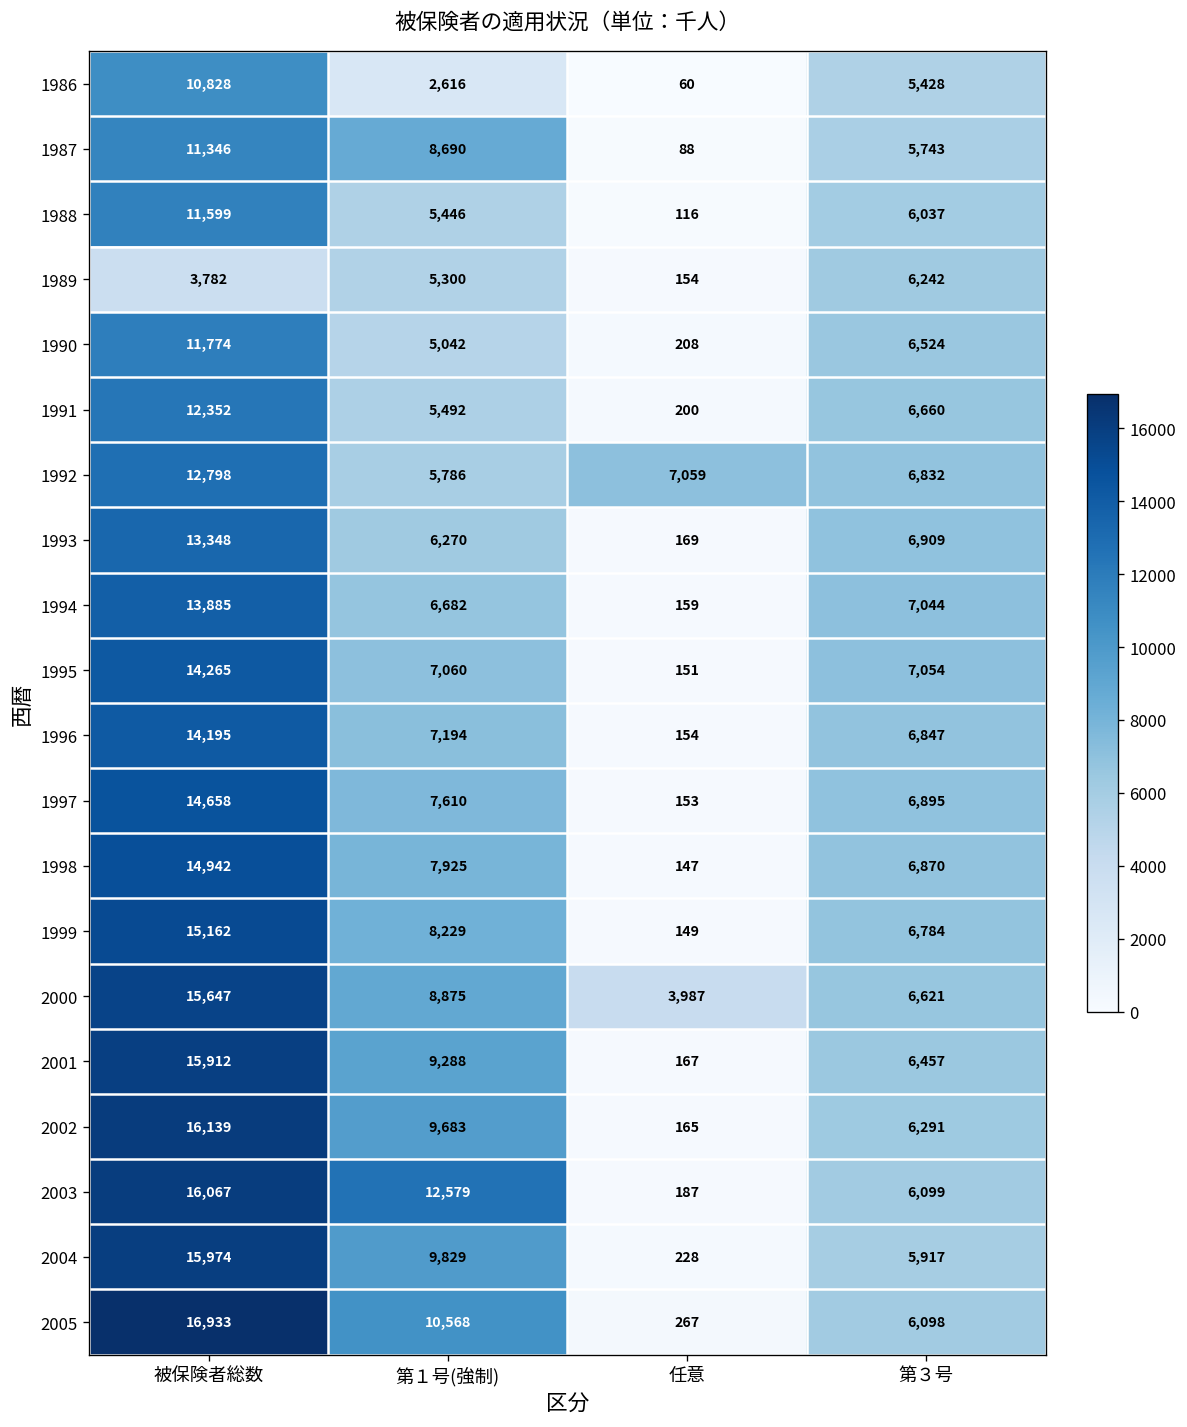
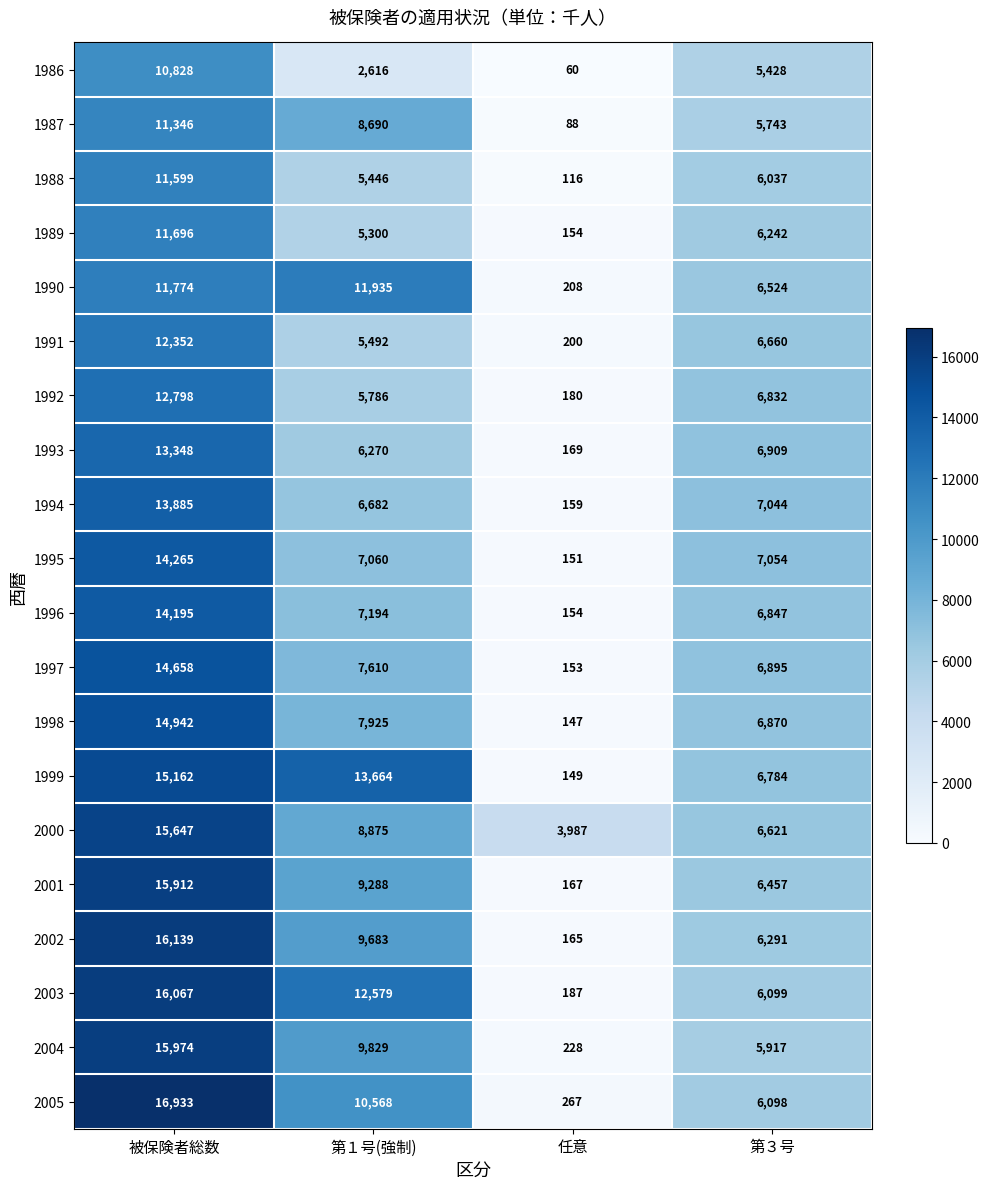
  {
    "1986": {
      "被保険者総数": "10,828",
      "第１号(強制)": "2,616",
      "任意": "60",
      "第３号": "5,428"
    },
    "1987": {
      "被保険者総数": "11,346",
      "第１号(強制)": "8,690",
      "任意": "88",
      "第３号": "5,743"
    },
    "1988": {
      "被保険者総数": "11,599",
      "第１号(強制)": "5,446",
      "任意": "116",
      "第３号": "6,037"
    },
    "1989": {
-     "被保険者総数": "3,782",
+     "被保険者総数": "11,696",
      "第１号(強制)": "5,300",
      "任意": "154",
      "第３号": "6,242"
    },
    "1990": {
      "被保険者総数": "11,774",
-     "第１号(強制)": "5,042",
+     "第１号(強制)": "11,935",
      "任意": "208",
      "第３号": "6,524"
    },
    "1991": {
      "被保険者総数": "12,352",
      "第１号(強制)": "5,492",
      "任意": "200",
      "第３号": "6,660"
    },
    "1992": {
      "被保険者総数": "12,798",
      "第１号(強制)": "5,786",
-     "任意": "7,059",
+     "任意": "180",
      "第３号": "6,832"
    },
    "1993": {
      "被保険者総数": "13,348",
      "第１号(強制)": "6,270",
      "任意": "169",
      "第３号": "6,909"
    },
    "1994": {
      "被保険者総数": "13,885",
      "第１号(強制)": "6,682",
      "任意": "159",
      "第３号": "7,044"
    },
    "1995": {
      "被保険者総数": "14,265",
      "第１号(強制)": "7,060",
      "任意": "151",
      "第３号": "7,054"
    },
    "1996": {
      "被保険者総数": "14,195",
      "第１号(強制)": "7,194",
      "任意": "154",
      "第３号": "6,847"
    },
    "1997": {
      "被保険者総数": "14,658",
      "第１号(強制)": "7,610",
      "任意": "153",
      "第３号": "6,895"
    },
    "1998": {
      "被保険者総数": "14,942",
      "第１号(強制)": "7,925",
      "任意": "147",
      "第３号": "6,870"
    },
    "1999": {
      "被保険者総数": "15,162",
-     "第１号(強制)": "8,229",
+     "第１号(強制)": "13,664",
      "任意": "149",
      "第３号": "6,784"
    },
    "2000": {
      "被保険者総数": "15,647",
      "第１号(強制)": "8,875",
      "任意": "3,987",
      "第３号": "6,621"
    },
    "2001": {
      "被保険者総数": "15,912",
      "第１号(強制)": "9,288",
      "任意": "167",
      "第３号": "6,457"
    },
    "2002": {
      "被保険者総数": "16,139",
      "第１号(強制)": "9,683",
      "任意": "165",
      "第３号": "6,291"
    },
    "2003": {
      "被保険者総数": "16,067",
      "第１号(強制)": "12,579",
      "任意": "187",
      "第３号": "6,099"
    },
    "2004": {
      "被保険者総数": "15,974",
      "第１号(強制)": "9,829",
      "任意": "228",
      "第３号": "5,917"
    },
    "2005": {
      "被保険者総数": "16,933",
      "第１号(強制)": "10,568",
      "任意": "267",
      "第３号": "6,098"
    }
  }
